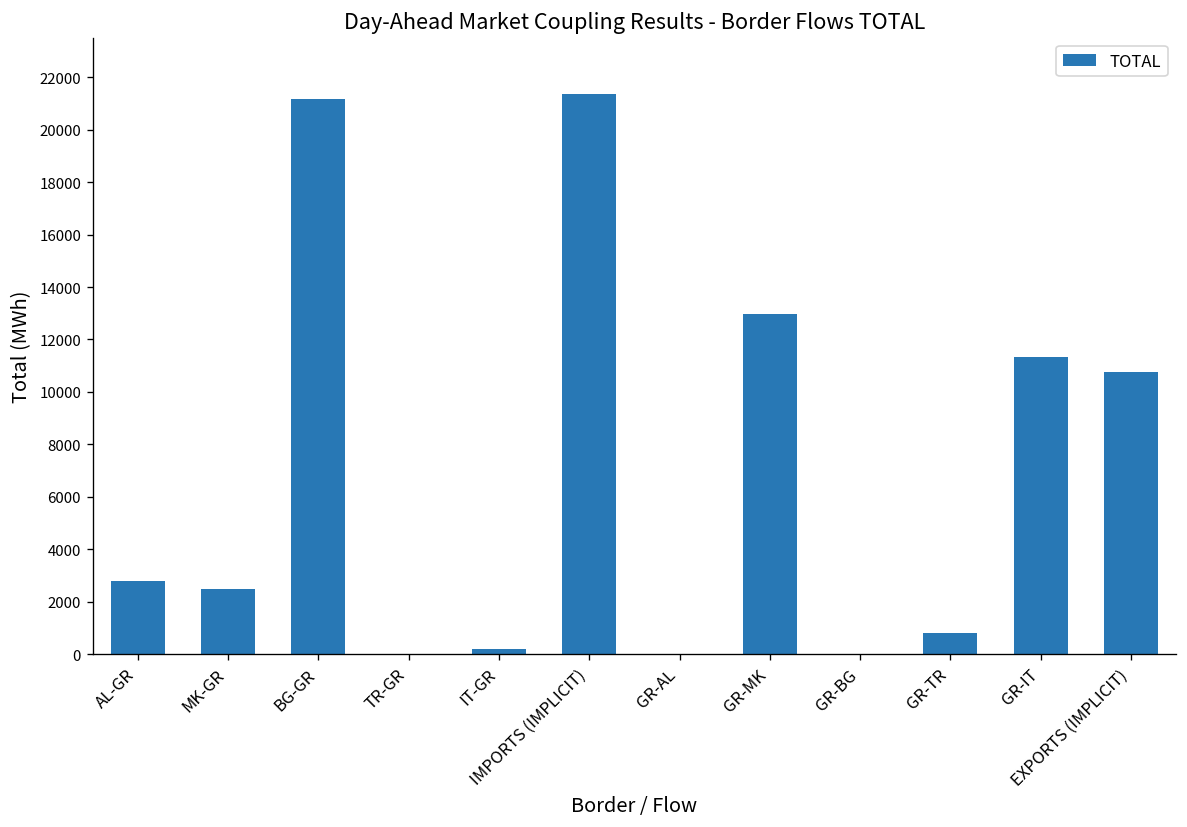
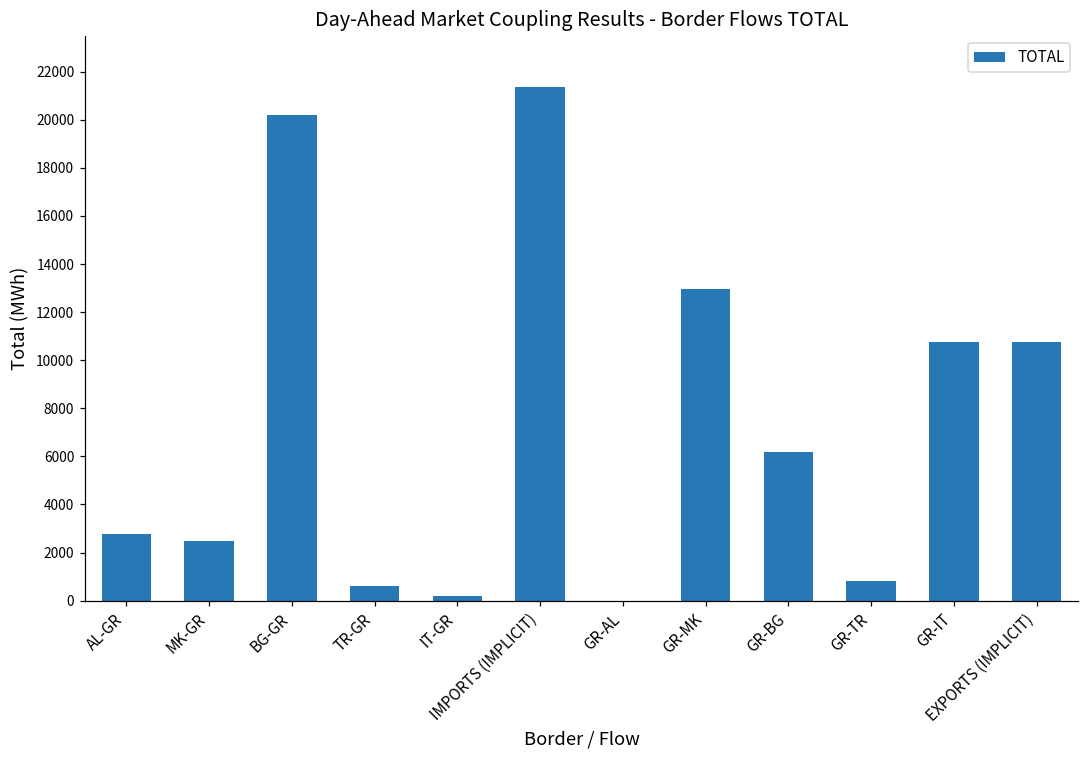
  {
    "AL-GR": 2800,
    "MK-GR": 2500,
-   "BG-GR": 21200,
-   "TR-GR": 0,
+   "BG-GR": 20200,
+   "TR-GR": 600,
    "IT-GR": 200,
    "IMPORTS (IMPLICIT)": 21400,
    "GR-AL": 0,
    "GR-MK": 13000,
-   "GR-BG": 0,
+   "GR-BG": 6200,
    "GR-TR": 800,
-   "GR-IT": 11300,
+   "GR-IT": 10700,
    "EXPORTS (IMPLICIT)": 10700
  }
